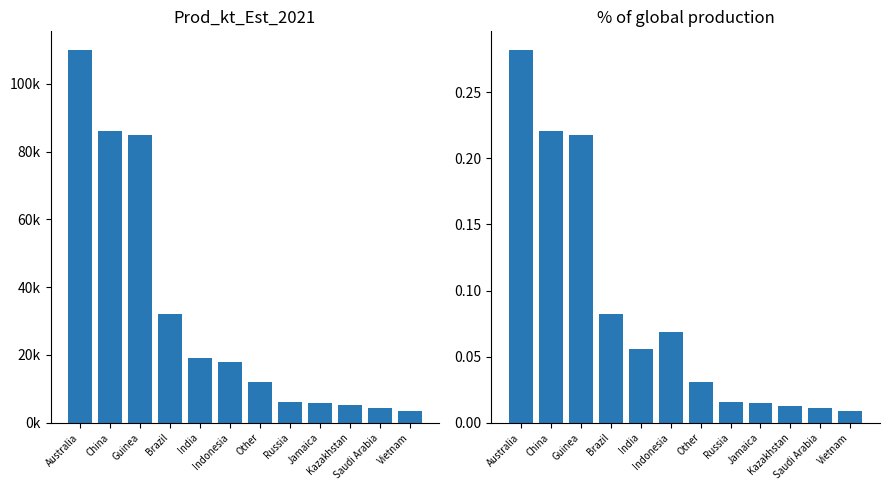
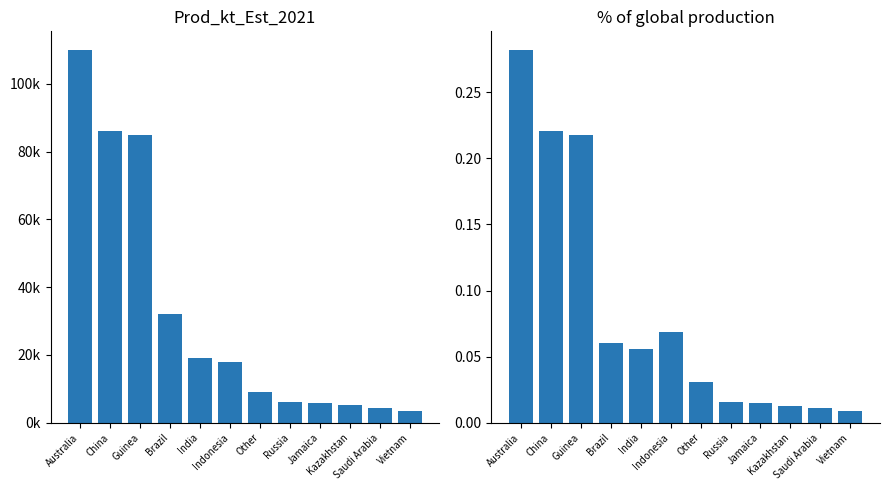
  {
    "Prod_kt_Est_2021": {
      "Australia": 110000,
      "China": 86000,
      "Guinea": 85000,
      "Brazil": 32000,
      "India": 19000,
      "Indonesia": 18000,
-     "Other": 12000,
+     "Other": 9000,
      "Russia": 6000,
      "Jamaica": 6000,
      "Kazakhstan": 5000,
      "Saudi Arabia": 4000,
      "Vietnam": 4000
    },
    "% of global production": {
      "Australia": 0.282,
      "China": 0.221,
      "Guinea": 0.218,
-     "Brazil": 0.082,
+     "Brazil": 0.060,
      "India": 0.056,
      "Indonesia": 0.069,
      "Other": 0.031,
      "Russia": 0.016,
      "Jamaica": 0.015,
      "Kazakhstan": 0.013,
      "Saudi Arabia": 0.011,
      "Vietnam": 0.009
    }
  }
